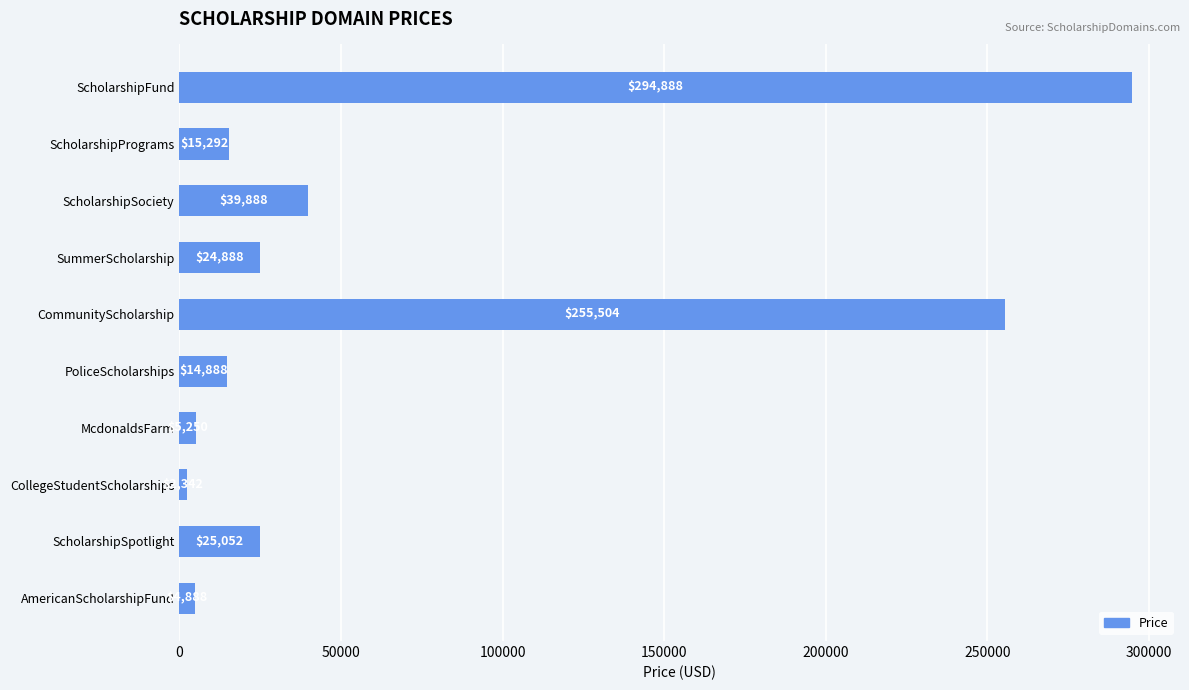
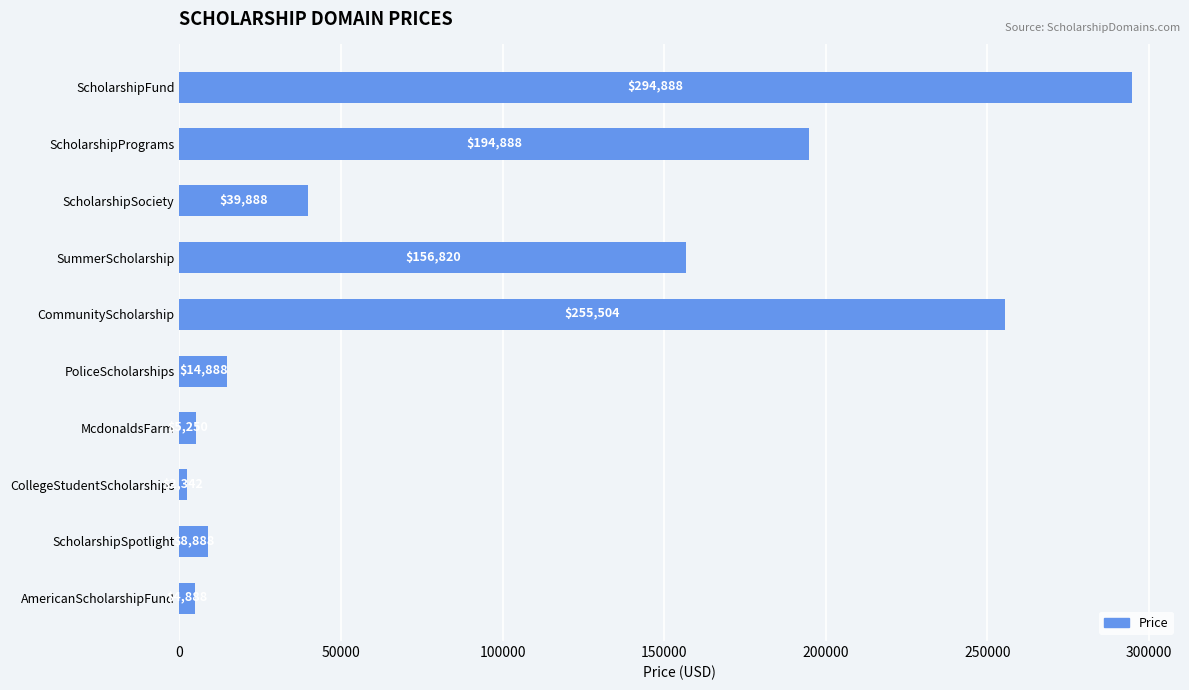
  {
    "ScholarshipFund": "$294,888",
-   "ScholarshipPrograms": "$15,292",
+   "ScholarshipPrograms": "$194,888",
    "ScholarshipSociety": "$39,888",
-   "SummerScholarship": "$24,888",
+   "SummerScholarship": "$156,820",
    "CommunityScholarship": "$255,504",
    "PoliceScholarships": "$14,888",
-   "ScholarshipSpotlight": "$25,052"
+   "ScholarshipSpotlight": "$8,888"
  }
